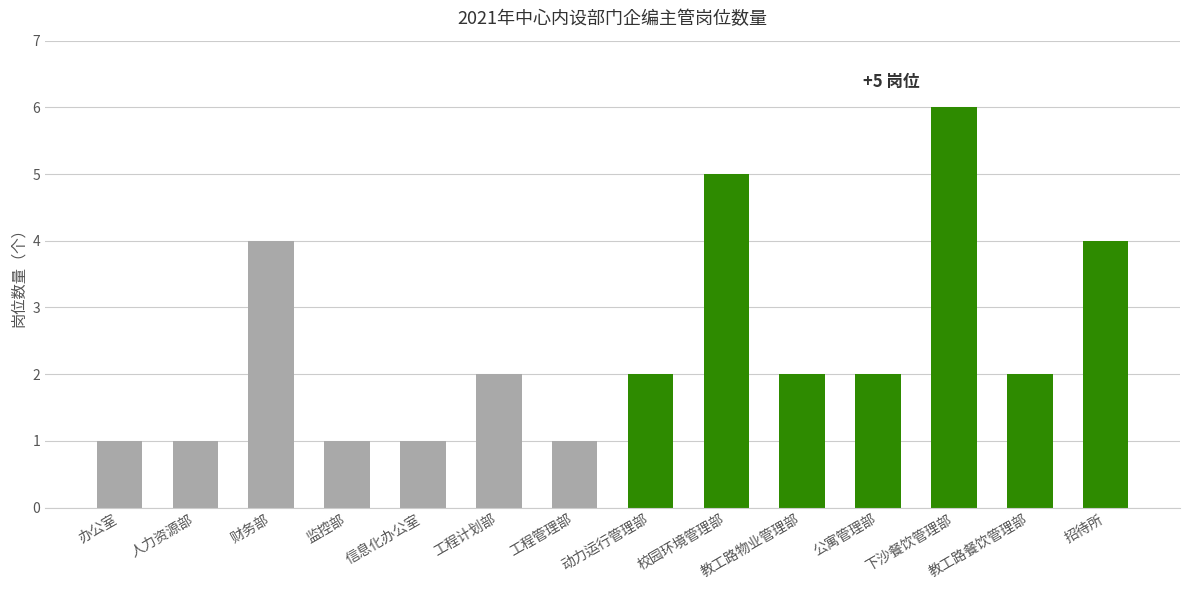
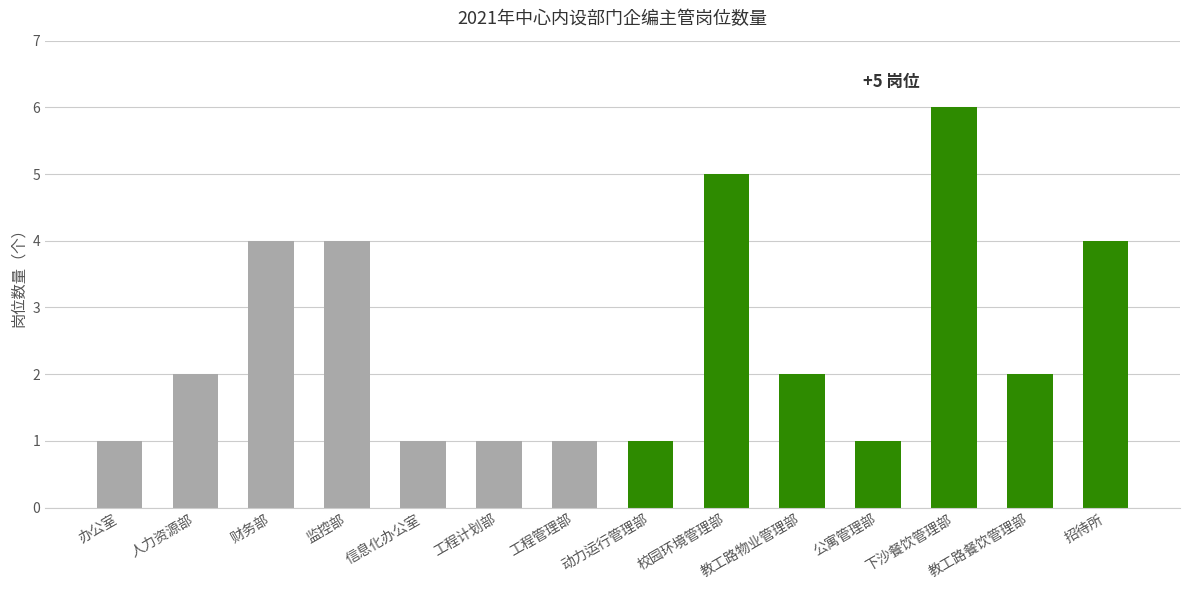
  {
    "办公室": 1,
-   "人力资源部": 1,
+   "人力资源部": 2,
    "财务部": 4,
-   "监控部": 1,
+   "监控部": 4,
    "信息化办公室": 1,
-   "工程计划部": 2,
+   "工程计划部": 1,
    "工程管理部": 1,
-   "动力运行管理部": 2,
+   "动力运行管理部": 1,
    "校园环境管理部": 5,
    "教工路物业管理部": 2,
-   "公寓管理部": 2,
+   "公寓管理部": 1,
    "下沙餐饮管理部": 6,
    "教工路餐饮管理部": 2,
    "招待所": 4
  }
